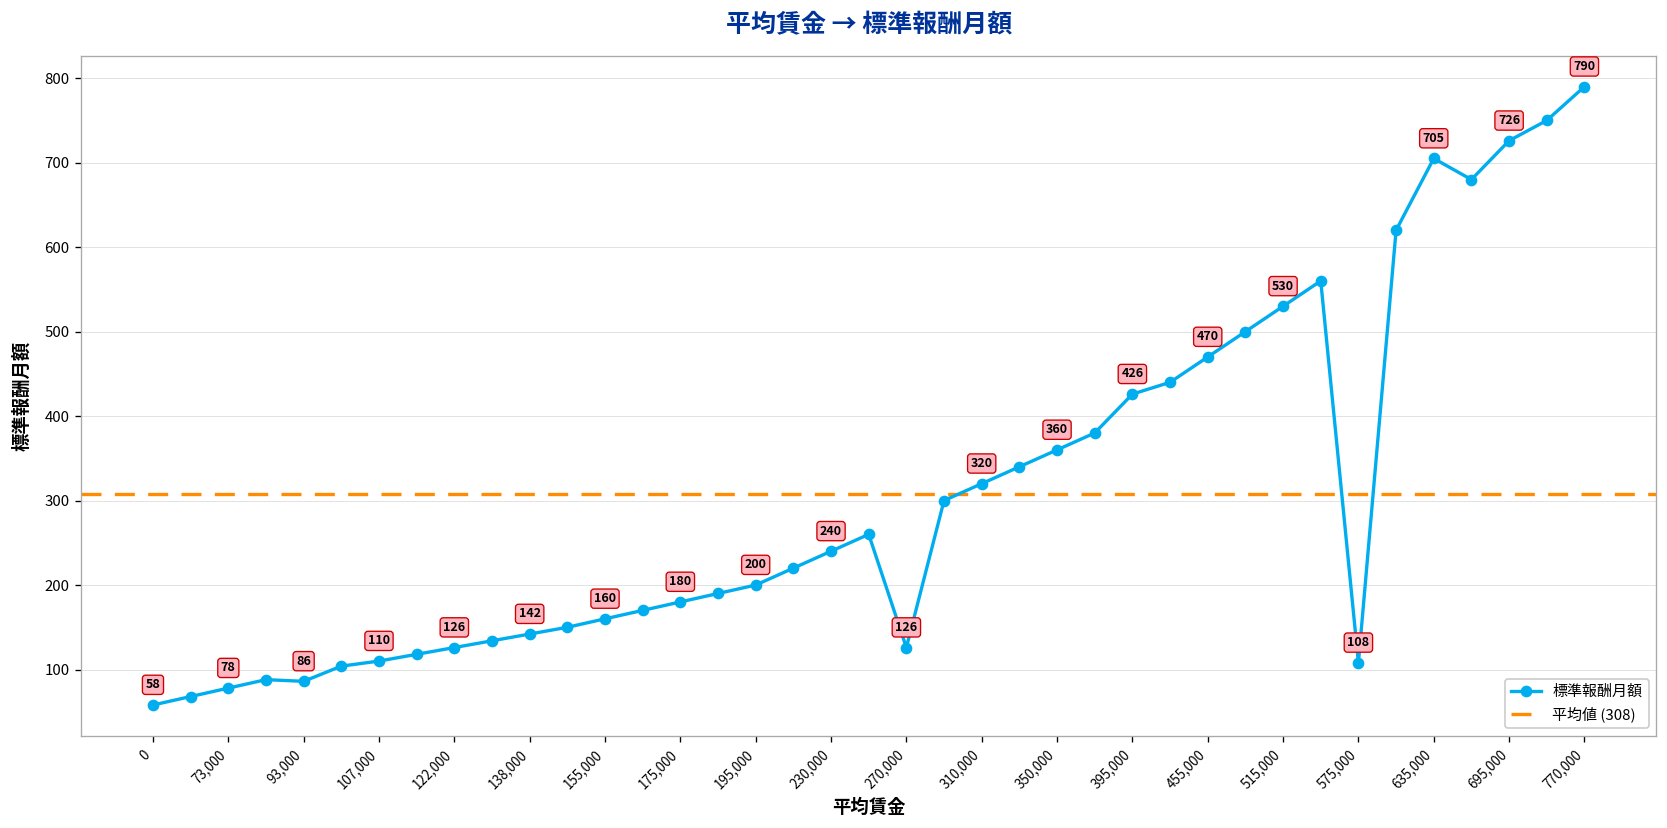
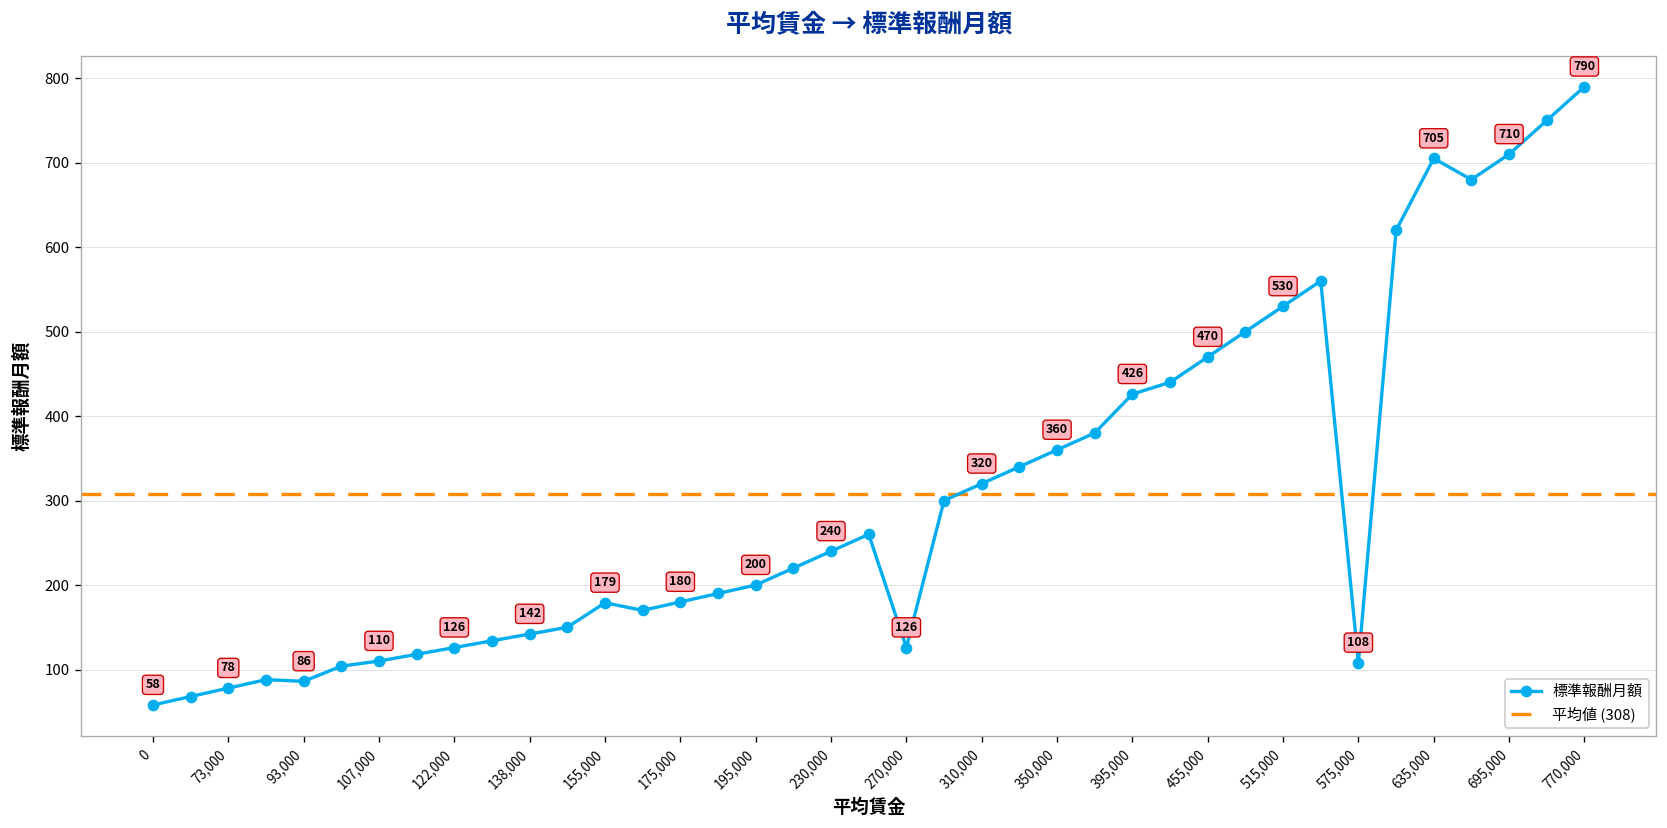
  {
-   "155,000": 160,
-   "695,000": 726
+   "155,000": 179,
+   "695,000": 710
  }
